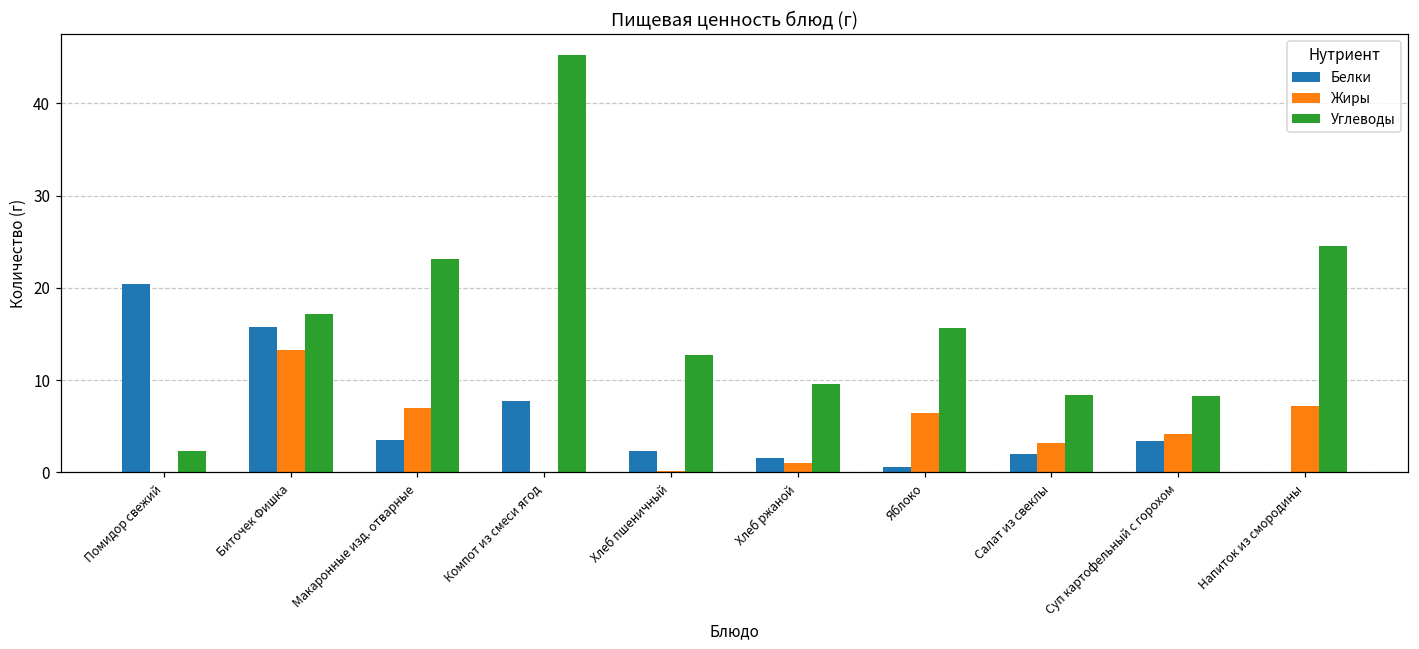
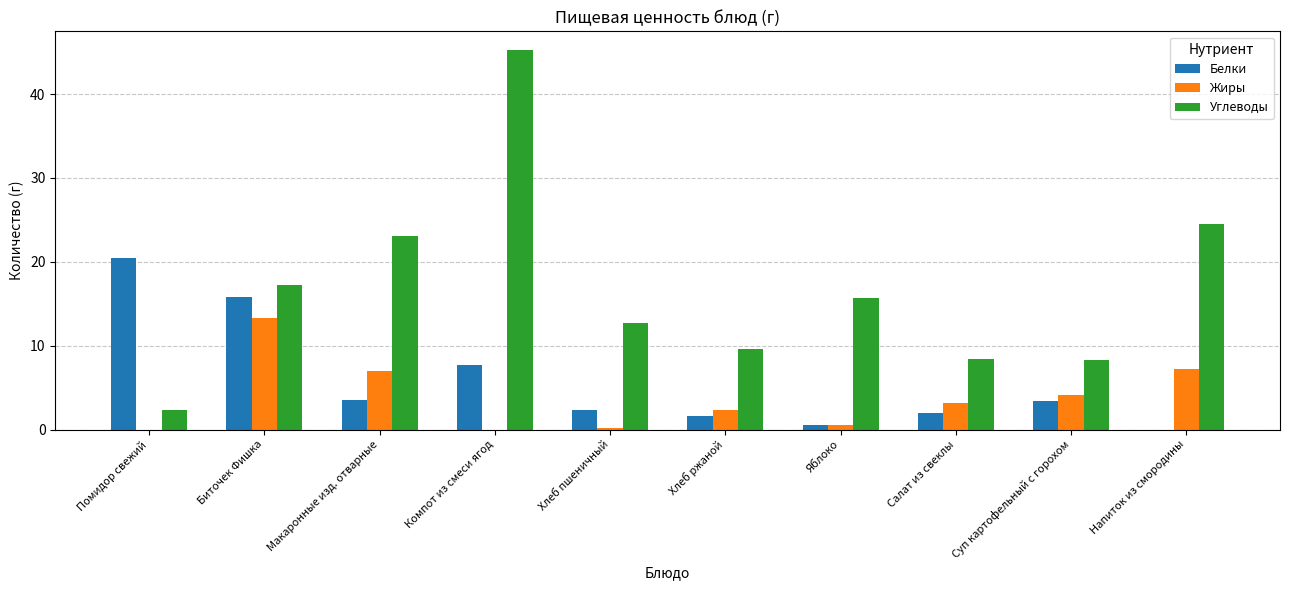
  {
    "Белки": {
      "Помидор свежий": 20,
      "Биточек Фишка": 16,
      "Макаронные изд. отварные": 3,
      "Компот из смеси ягод": 8,
      "Хлеб пшеничный": 2,
      "Хлеб ржаной": 2,
      "Яблоко": 1,
      "Салат из свеклы": 2,
      "Суп картофельный с горохом": 3,
      "Напиток из смородины": 0
    },
    "Жиры": {
      "Помидор свежий": 0,
      "Биточек Фишка": 13,
      "Макаронные изд. отварные": 7,
      "Компот из смеси ягод": 0,
-     "Хлеб ржаной": 1,
-     "Яблоко": 7,
+     "Хлеб ржаной": 2,
+     "Яблоко": 1,
      "Салат из свеклы": 3,
      "Суп картофельный с горохом": 4,
      "Напиток из смородины": 7
    },
    "Углеводы": {
      "Помидор свежий": 2,
      "Биточек Фишка": 17,
      "Макаронные изд. отварные": 23,
      "Компот из смеси ягод": 45,
      "Хлеб пшеничный": 13,
      "Хлеб ржаной": 10,
      "Яблоко": 16,
      "Салат из свеклы": 8,
      "Суп картофельный с горохом": 8,
      "Напиток из смородины": 25
    }
  }
